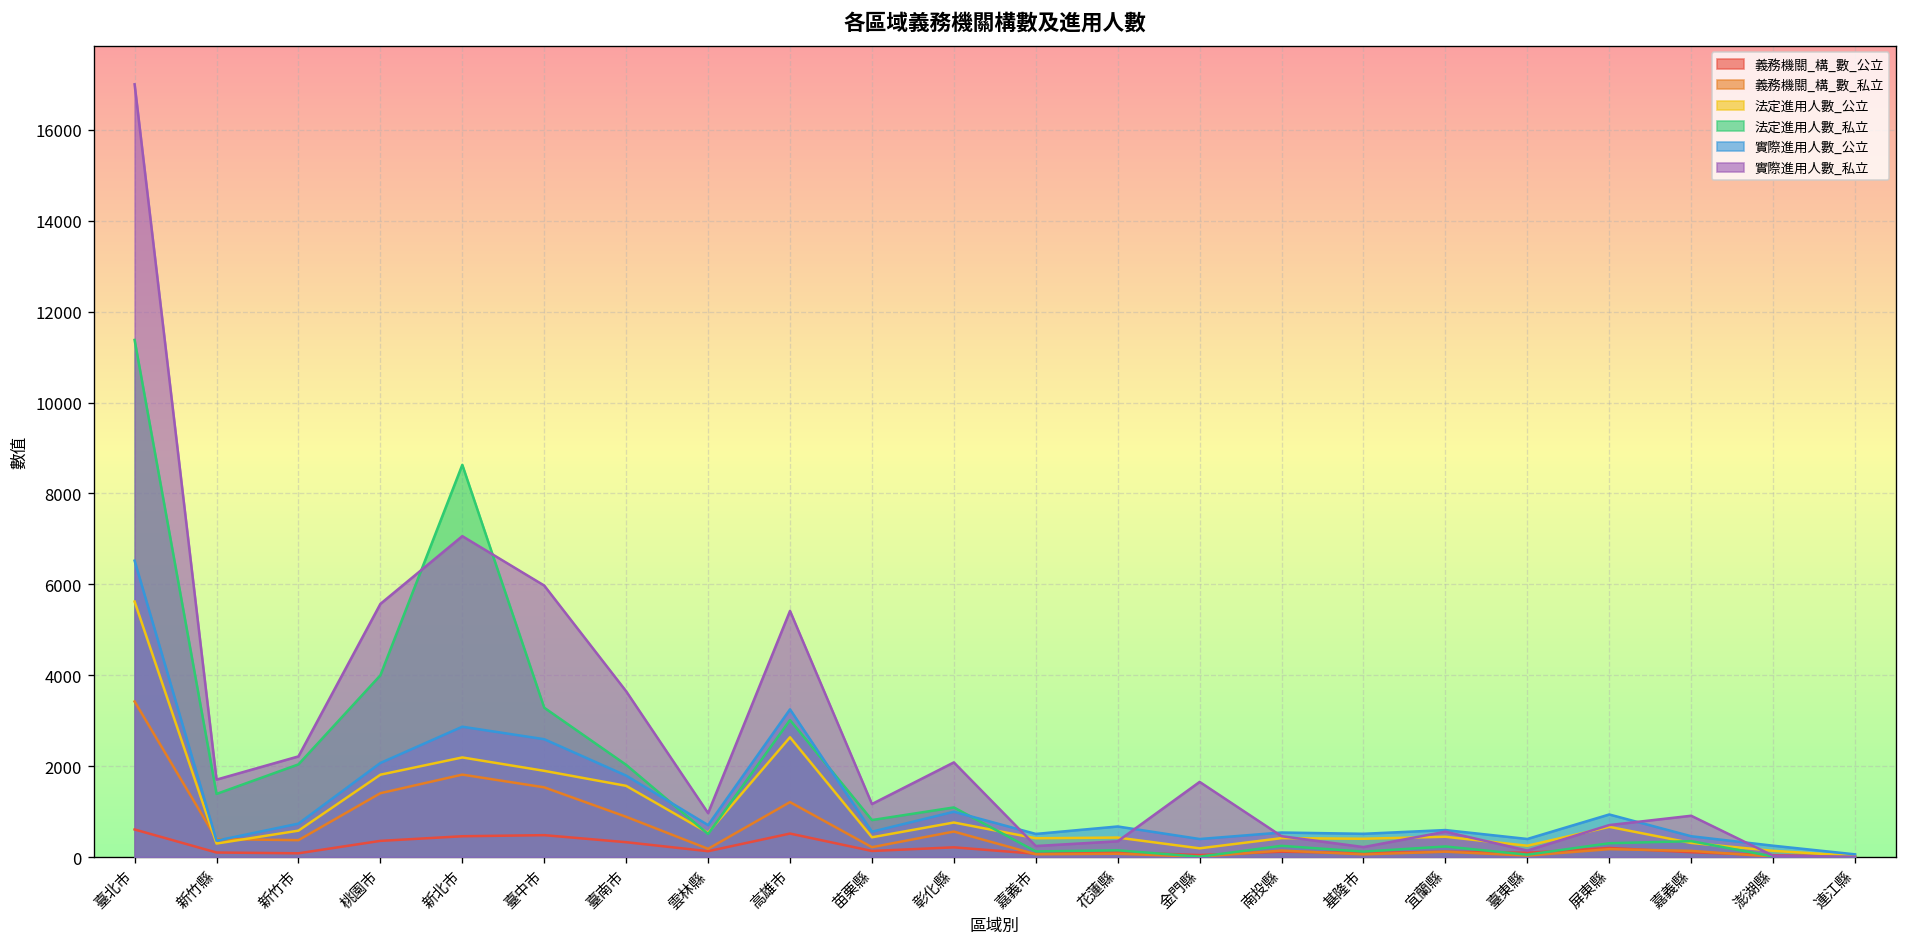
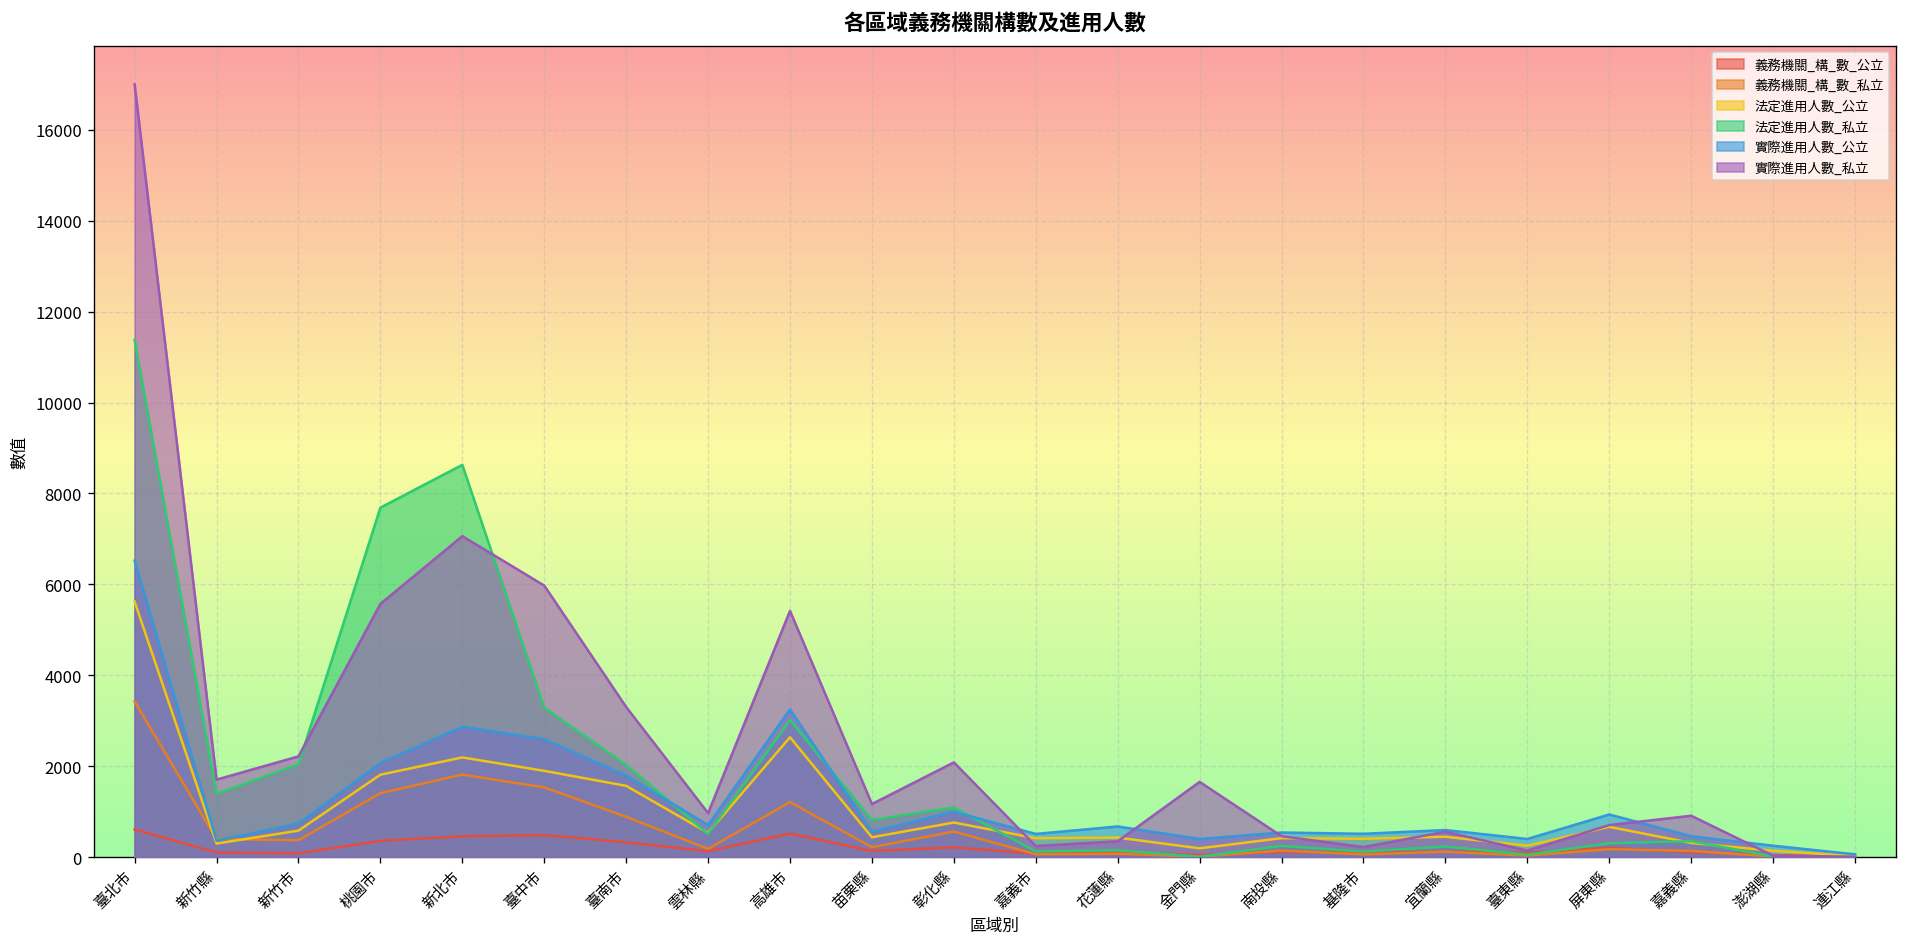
  {
    "法定進用人數_公立": {
      "臺北市": 5600,
      "新竹市": 600,
      "桃園市": 1800,
      "新北市": 2200,
      "臺中市": 1900,
      "臺南市": 1600,
      "高雄市": 2600,
      "苗栗縣": 400,
      "彰化縣": 800,
      "嘉義市": 400,
      "花蓮縣": 400,
      "金門縣": 200,
      "基隆市": 400,
      "宜蘭縣": 400,
      "臺東縣": 200,
      "澎湖縣": 100
    },
    "法定進用人數_私立": {
      "臺北市": 11400,
      "新竹縣": 1400,
      "新竹市": 2000,
-     "桃園市": 4000,
+     "桃園市": 7700,
      "新北市": 8600,
      "臺中市": 3300,
      "臺南市": 2000,
      "高雄市": 3000,
      "苗栗縣": 800,
      "彰化縣": 1100,
      "南投縣": 200,
      "宜蘭縣": 200,
      "屏東縣": 300
    },
    "實際進用人數_公立": {
      "臺北市": 6500,
      "新竹市": 700,
      "桃園市": 2100,
      "新北市": 2900,
      "臺中市": 2600,
      "臺南市": 1800,
      "雲林縣": 700,
      "高雄市": 3200,
      "苗栗縣": 600,
      "彰化縣": 1000,
      "嘉義市": 500,
      "花蓮縣": 700,
      "金門縣": 400,
      "南投縣": 500,
      "基隆市": 500,
      "臺東縣": 400,
      "屏東縣": 900,
      "嘉義縣": 500,
      "澎湖縣": 200
    },
    "實際進用人數_私立": {
      "臺北市": 17000,
      "新竹縣": 1700,
      "新竹市": 2200,
      "桃園市": 5600,
      "新北市": 7100,
      "臺中市": 6000,
-     "臺南市": 3600,
+     "臺南市": 3300,
      "雲林縣": 1000,
      "高雄市": 5400,
      "苗栗縣": 1200,
      "彰化縣": 2100,
      "嘉義市": 200,
      "花蓮縣": 300,
      "金門縣": 1700,
      "基隆市": 200,
      "嘉義縣": 900
    }
  }
